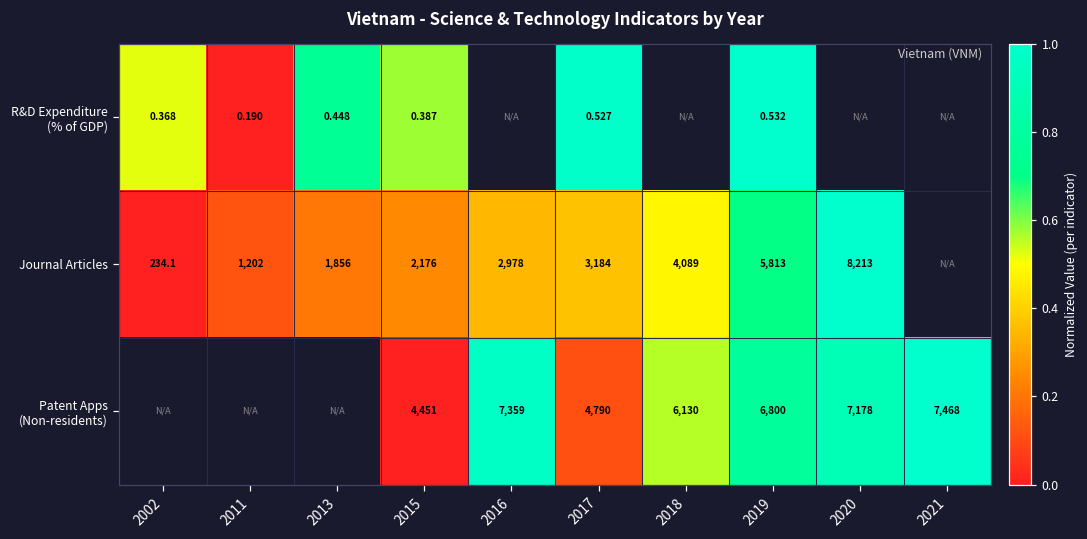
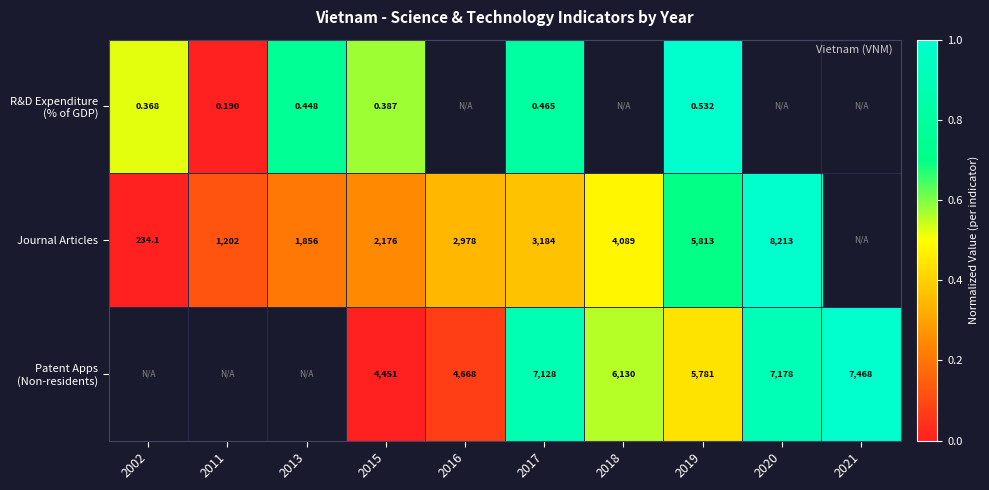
  {
    "R&D Expenditure (% of GDP)": {
      "2002": "0.368",
      "2011": "0.190",
      "2013": "0.448",
      "2015": "0.387",
-     "2017": "0.527",
+     "2017": "0.465",
      "2019": "0.532"
    },
    "Journal Articles": {
      "2002": "234.1",
      "2011": "1,202",
      "2013": "1,856",
      "2015": "2,176",
      "2016": "2,978",
      "2017": "3,184",
      "2018": "4,089",
      "2019": "5,813",
      "2020": "8,213"
    },
    "Patent Apps (Non-residents)": {
      "2015": "4,451",
-     "2016": "7,359",
-     "2017": "4,790",
+     "2016": "4,668",
+     "2017": "7,128",
      "2018": "6,130",
-     "2019": "6,800",
+     "2019": "5,781",
      "2020": "7,178",
      "2021": "7,468"
    }
  }
